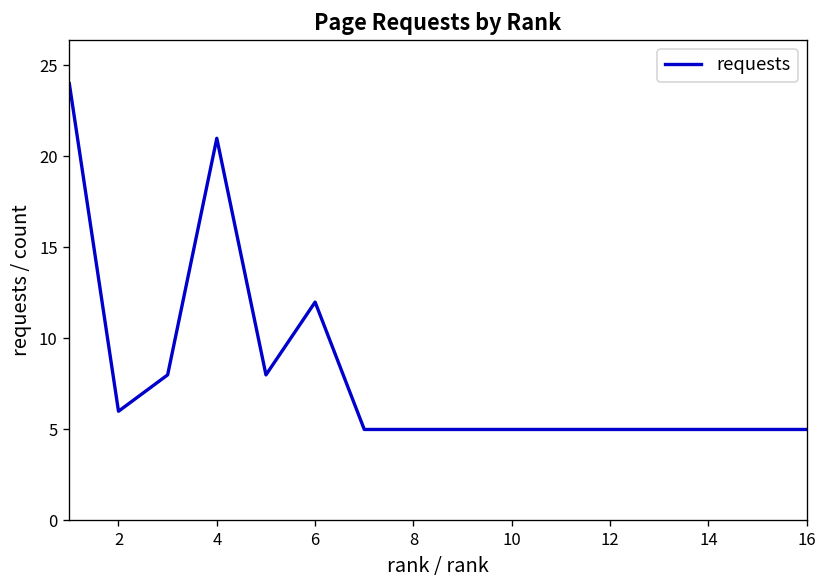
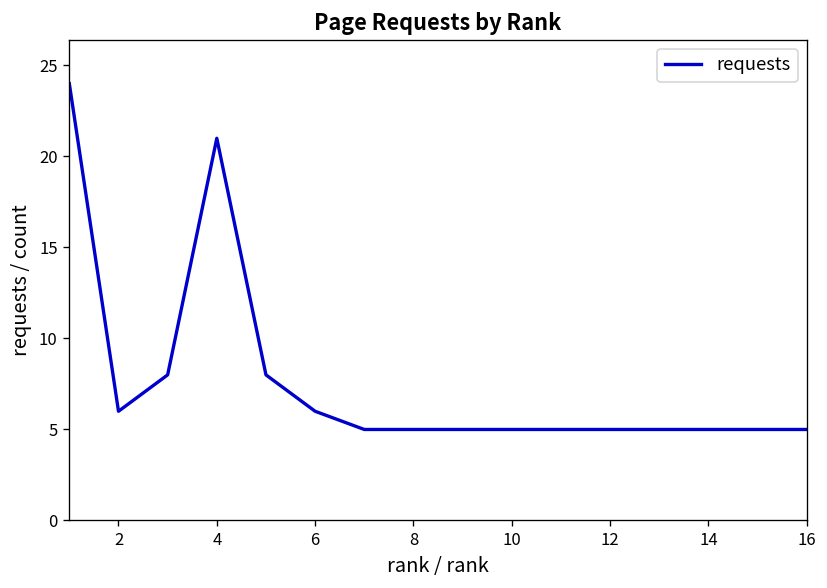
  {
    "2": 6,
    "4": 21,
-   "6": 12,
+   "6": 6,
    "8": 5,
    "10": 5,
    "12": 5,
    "14": 5,
    "16": 5
  }
